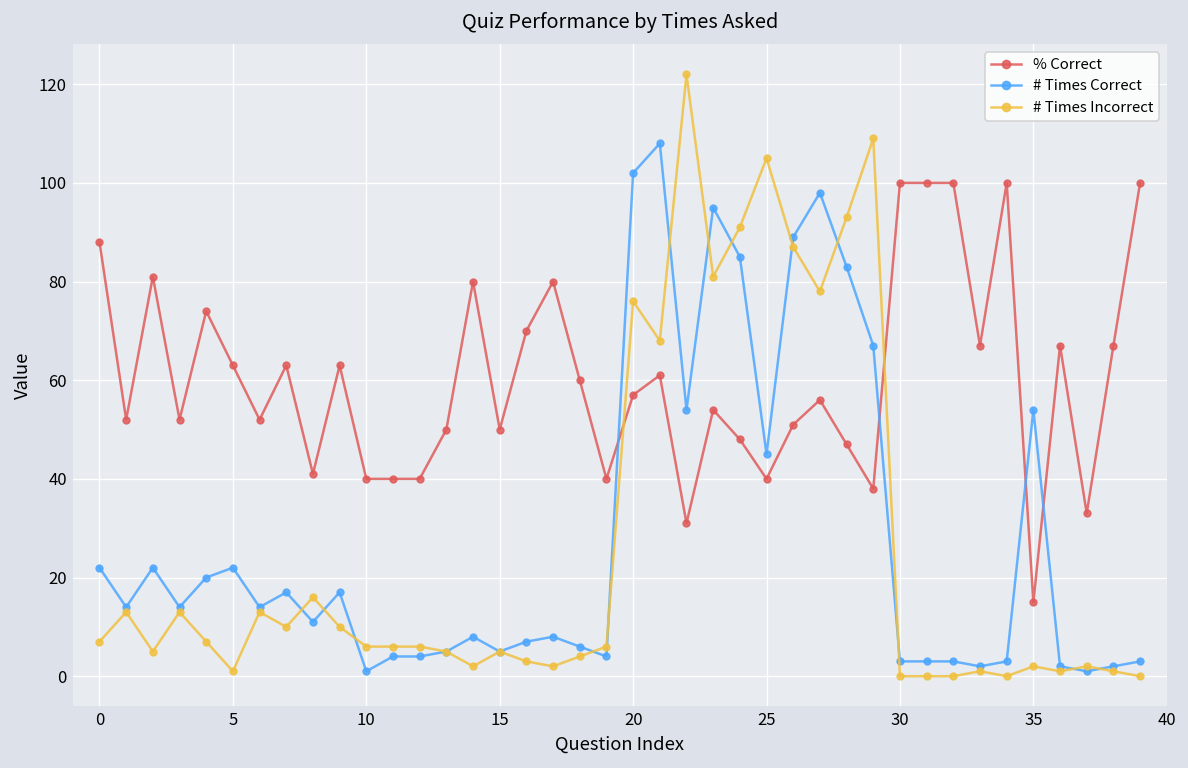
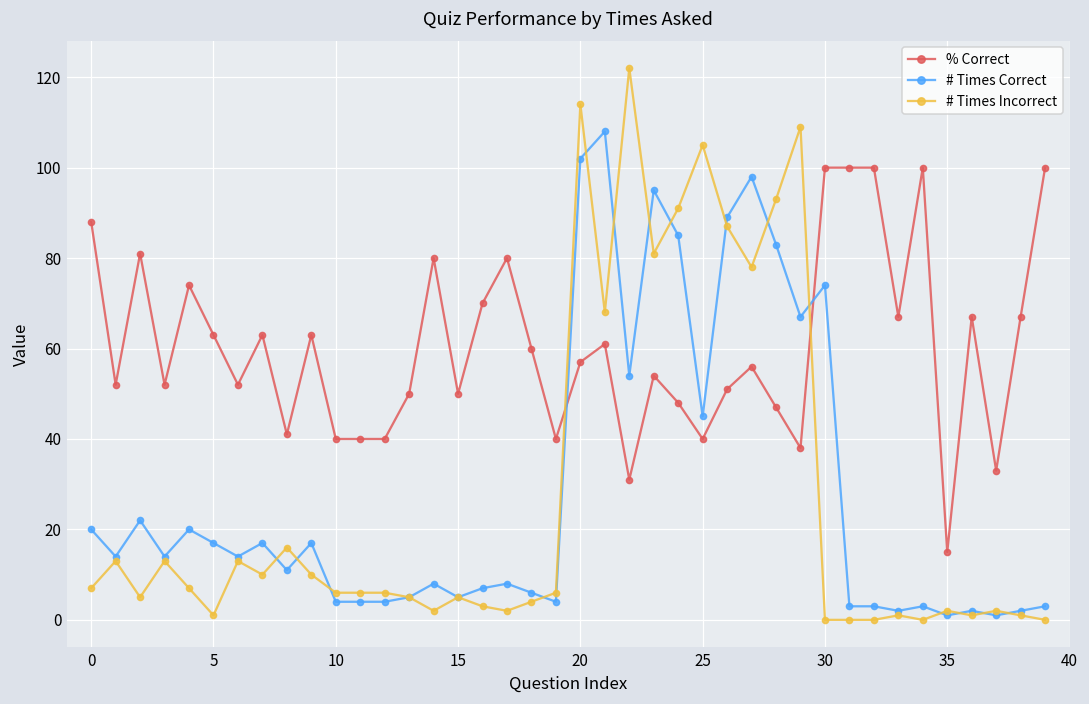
  {
    "% Correct": {
      "0": 88,
      "5": 63,
      "10": 40,
      "15": 50,
      "20": 57,
      "25": 40,
      "30": 100,
      "35": 15
    },
    "# Times Correct": {
-     "0": 22,
-     "5": 22,
-     "10": 1,
+     "0": 20,
+     "5": 17,
+     "10": 4,
      "20": 102,
      "25": 45,
-     "30": 3,
-     "35": 54
+     "30": 74,
+     "35": 1
    },
    "# Times Incorrect": {
      "0": 7,
      "5": 1,
      "10": 6,
-     "20": 76,
+     "20": 114,
      "25": 105,
      "30": 0,
      "35": 2
    }
  }
